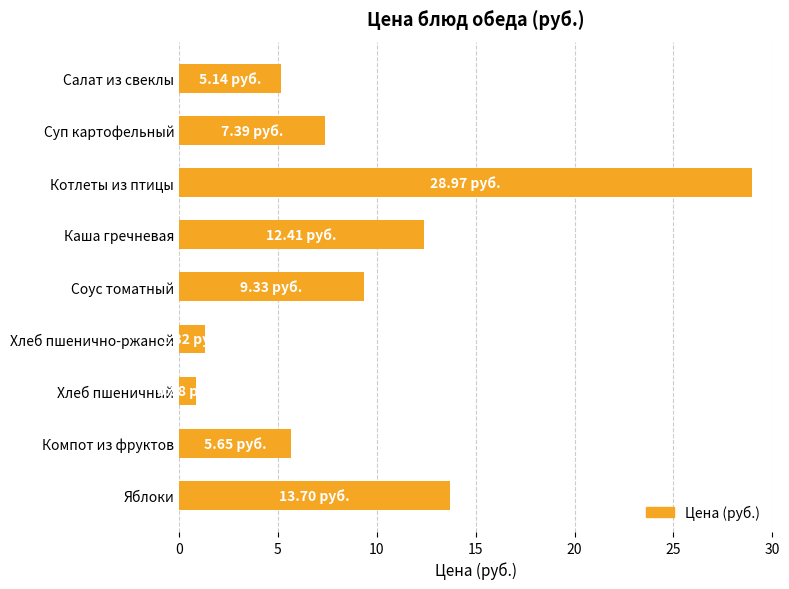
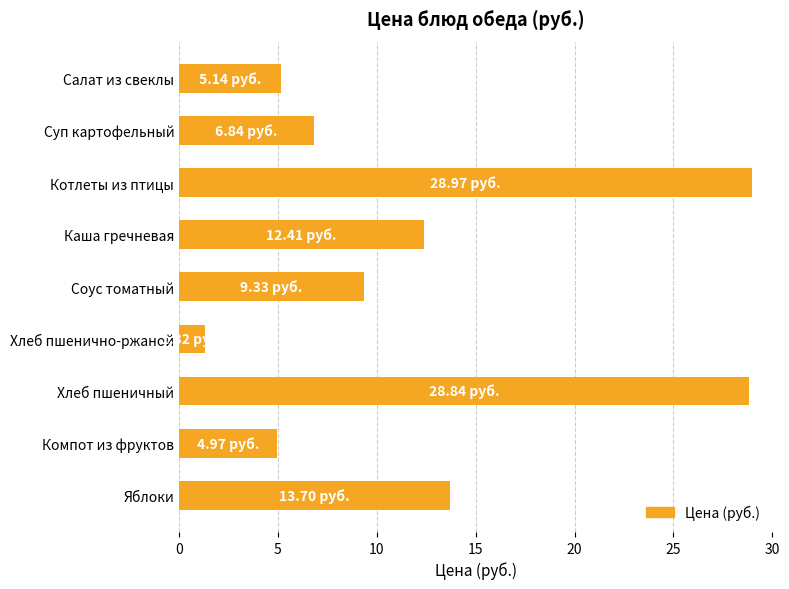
  {
    "Салат из свеклы": 5.14,
-   "Суп картофельный": 7.39,
+   "Суп картофельный": 6.84,
    "Котлеты из птицы": 28.97,
    "Каша гречневая": 12.41,
    "Соус томатный": 9.33,
-   "Хлеб пшеничный": 0.9,
-   "Компот из фруктов": 5.65,
+   "Хлеб пшеничный": 28.8,
+   "Компот из фруктов": 4.97,
    "Яблоки": 13.70
  }
